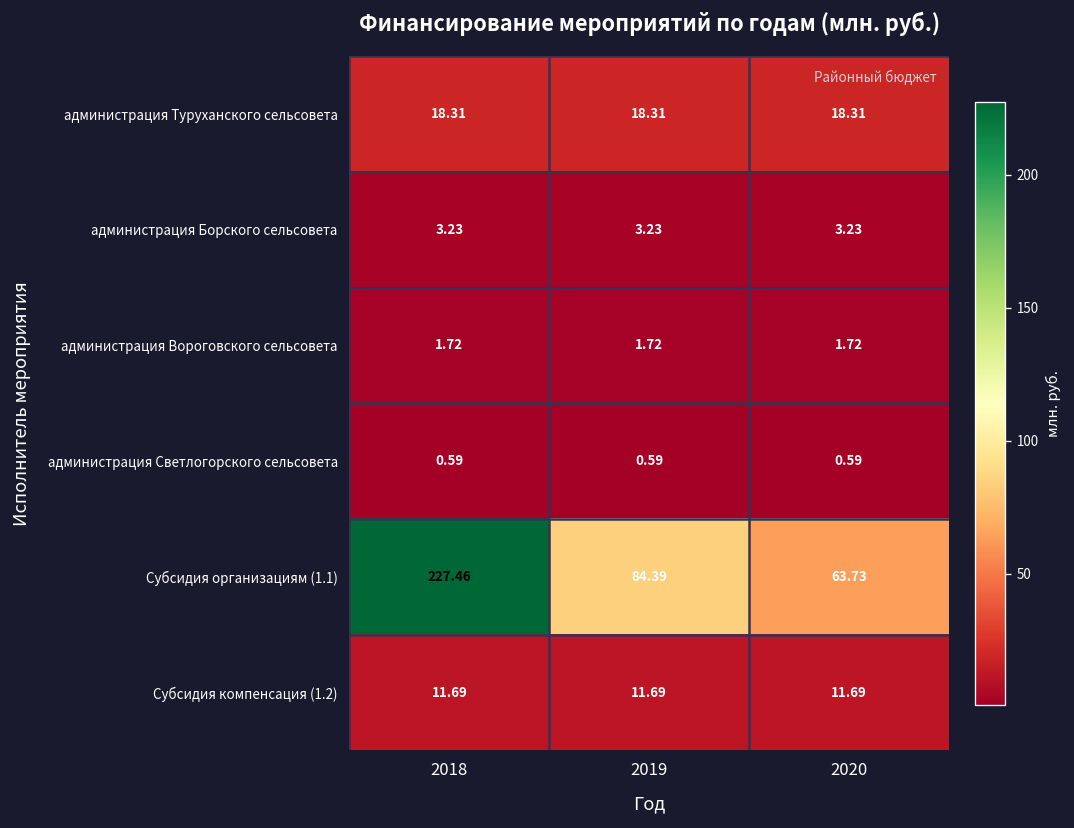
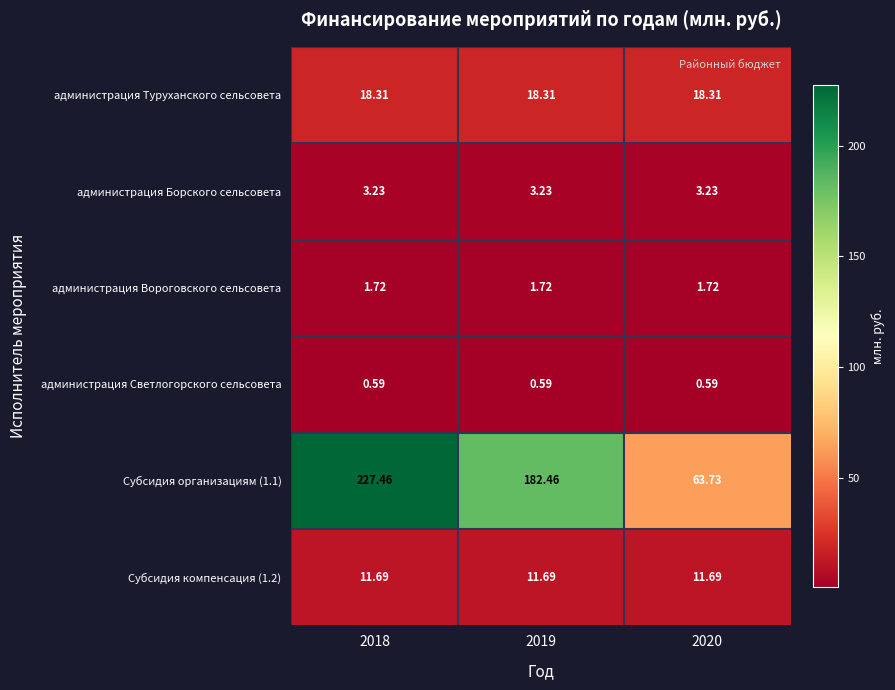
  {
    "администрация Туруханского сельсовета": {
      "2018": 18.31,
      "2019": 18.31
    },
    "администрация Борского сельсовета": {
      "2018": 3.23,
      "2019": 3.23,
      "2020": 3.23
    },
    "администрация Вороговского сельсовета": {
      "2018": 1.72,
      "2019": 1.72,
      "2020": 1.72
    },
    "администрация Светлогорского сельсовета": {
      "2018": 0.59,
      "2019": 0.59,
      "2020": 0.59
    },
    "Субсидия организациям (1.1)": {
      "2018": 227.46,
-     "2019": 84.39,
+     "2019": 182.46,
      "2020": 63.73
    },
    "Субсидия компенсация (1.2)": {
      "2018": 11.69,
      "2019": 11.69,
      "2020": 11.69
    }
  }
